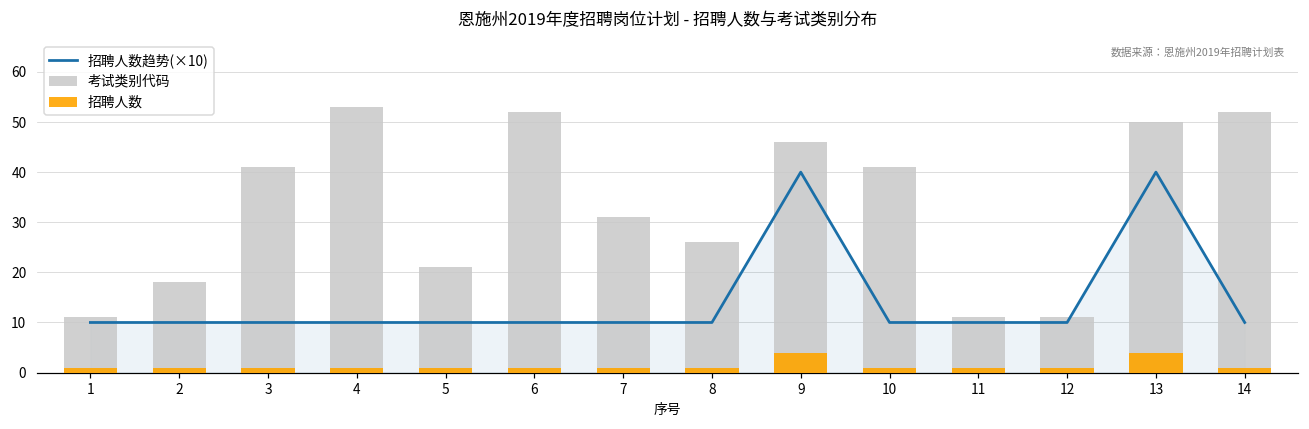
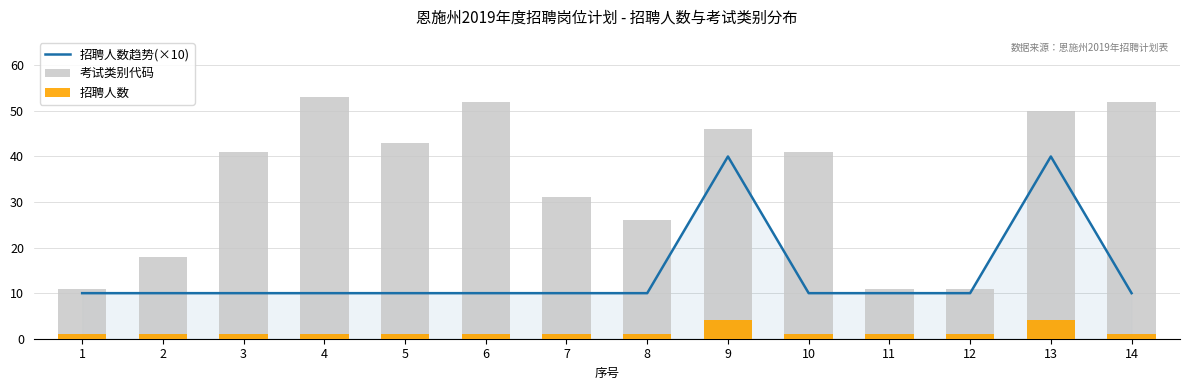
  {
    "招聘人数趋势(×10)": {
      "1": 10,
      "2": 10,
      "3": 10,
      "4": 10,
      "5": 10,
      "6": 10,
      "7": 10,
      "8": 10,
      "9": 40,
      "10": 10,
      "11": 10,
      "12": 10,
      "13": 40,
      "14": 10
    },
    "考试类别代码": {
      "1": 11,
      "2": 18,
      "3": 41,
      "4": 53,
-     "5": 21,
+     "5": 43,
      "6": 52,
      "7": 31,
      "8": 26,
      "9": 46,
      "10": 41,
      "11": 11,
      "12": 11,
      "13": 50,
      "14": 52
    }
  }
